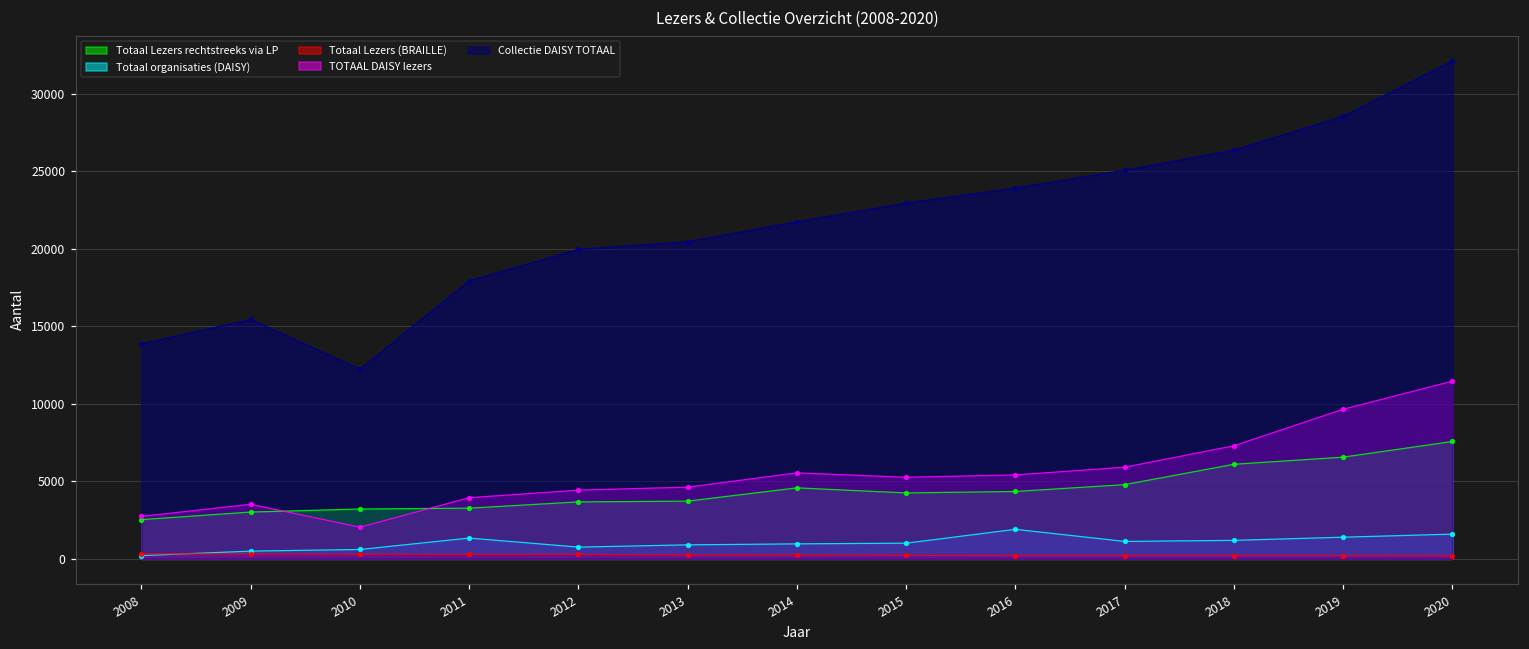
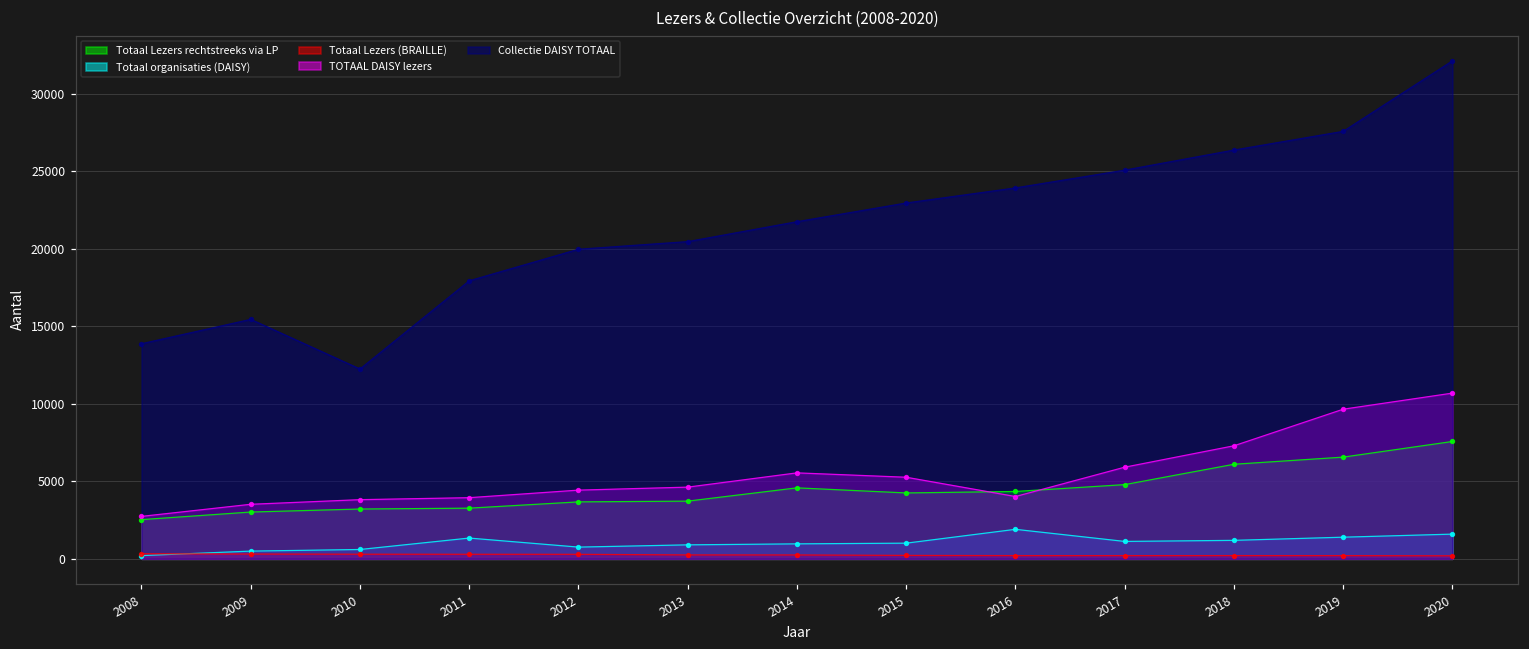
  {
    "Totaal Lezers rechtstreeks via LP": {
      "2008": 2500,
      "2009": 3000,
      "2010": 3200,
      "2011": 3300,
      "2012": 3700,
      "2013": 3700,
      "2014": 4600,
      "2015": 4300,
      "2016": 4300,
      "2017": 4800,
      "2018": 6100,
      "2019": 6600,
      "2020": 7600
    },
    "Totaal organisaties (DAISY)": {
      "2009": 500,
      "2010": 600,
      "2011": 1300,
      "2012": 800,
      "2013": 900,
      "2014": 1000,
      "2015": 1000,
      "2016": 1900,
      "2017": 1100,
      "2018": 1200,
      "2019": 1400,
      "2020": 1600
    },
    "Totaal Lezers (BRAILLE)": {
      "2009": 300,
      "2010": 300,
      "2011": 300,
      "2012": 300,
      "2013": 300,
      "2014": 300,
      "2015": 200,
      "2016": 200,
      "2017": 200,
      "2018": 200,
      "2019": 200,
      "2020": 200
    },
    "TOTAAL DAISY lezers": {
      "2008": 2700,
      "2009": 3500,
-     "2010": 2000,
+     "2010": 3800,
      "2011": 3900,
      "2012": 4400,
      "2013": 4600,
      "2014": 5500,
      "2015": 5300,
-     "2016": 5400,
+     "2016": 4000,
      "2017": 5900,
      "2018": 7300,
      "2019": 9700,
-     "2020": 11500
+     "2020": 10700
    },
    "Collectie DAISY TOTAAL": {
      "2008": 13900,
      "2009": 15400,
      "2010": 12200,
      "2011": 17900,
      "2012": 20000,
      "2013": 20500,
      "2014": 21700,
      "2015": 22900,
      "2016": 23900,
      "2017": 25100,
      "2018": 26400,
-     "2019": 28500,
+     "2019": 27600,
      "2020": 32100
    }
  }
